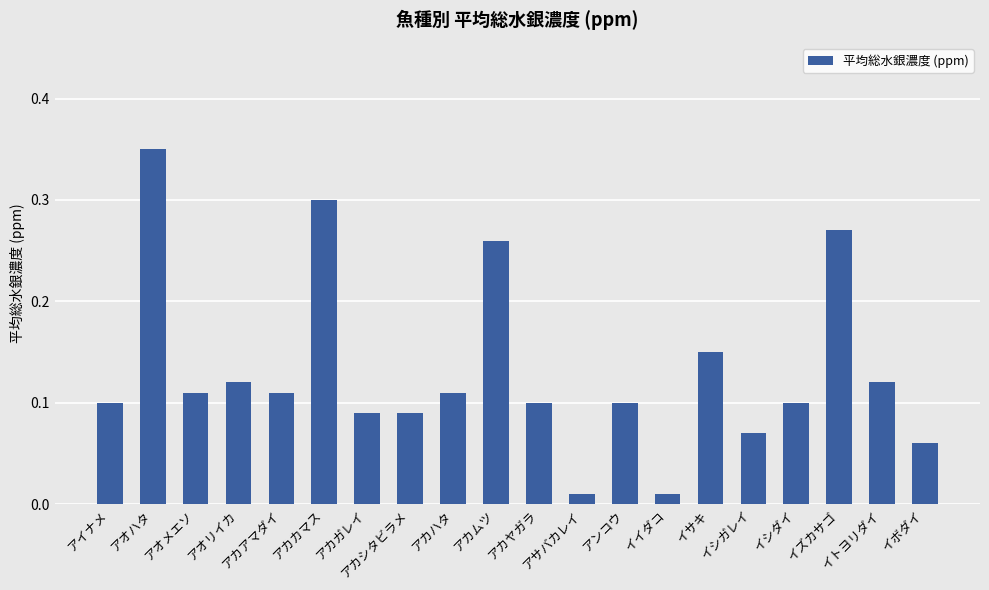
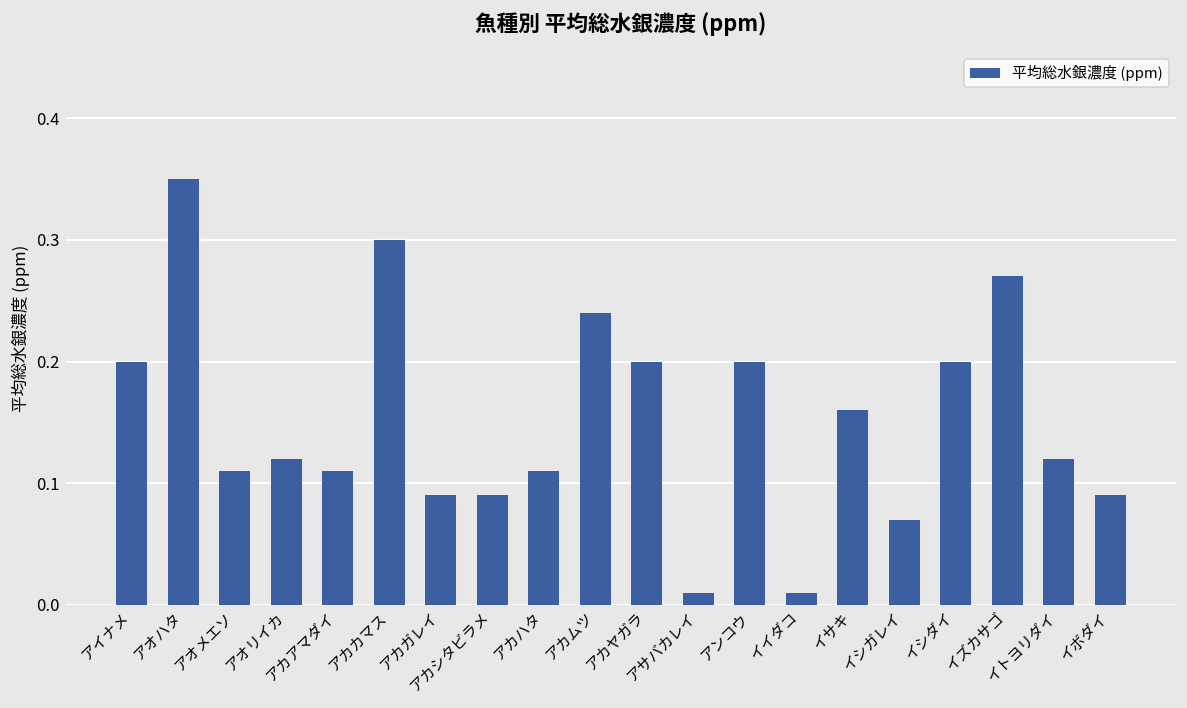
  {
-   "アイナメ": 0.1,
+   "アイナメ": 0.2,
    "アオハタ": 0.35,
    "アオメエソ": 0.11,
    "アオリイカ": 0.12,
    "アカアマダイ": 0.11,
    "アカカマス": 0.30,
    "アカガレイ": 0.09,
    "アカシタビラメ": 0.09,
    "アカハタ": 0.11,
-   "アカムツ": 0.26,
-   "アカヤガラ": 0.1,
+   "アカムツ": 0.24,
+   "アカヤガラ": 0.2,
    "アサバカレイ": 0.01,
-   "アンコウ": 0.1,
+   "アンコウ": 0.2,
    "イイダコ": 0.01,
-   "イサキ": 0.15,
+   "イサキ": 0.16,
    "イシガレイ": 0.07,
-   "イシダイ": 0.1,
+   "イシダイ": 0.2,
    "イズカサゴ": 0.27,
    "イトヨリダイ": 0.12,
-   "イボダイ": 0.06
+   "イボダイ": 0.09
  }
